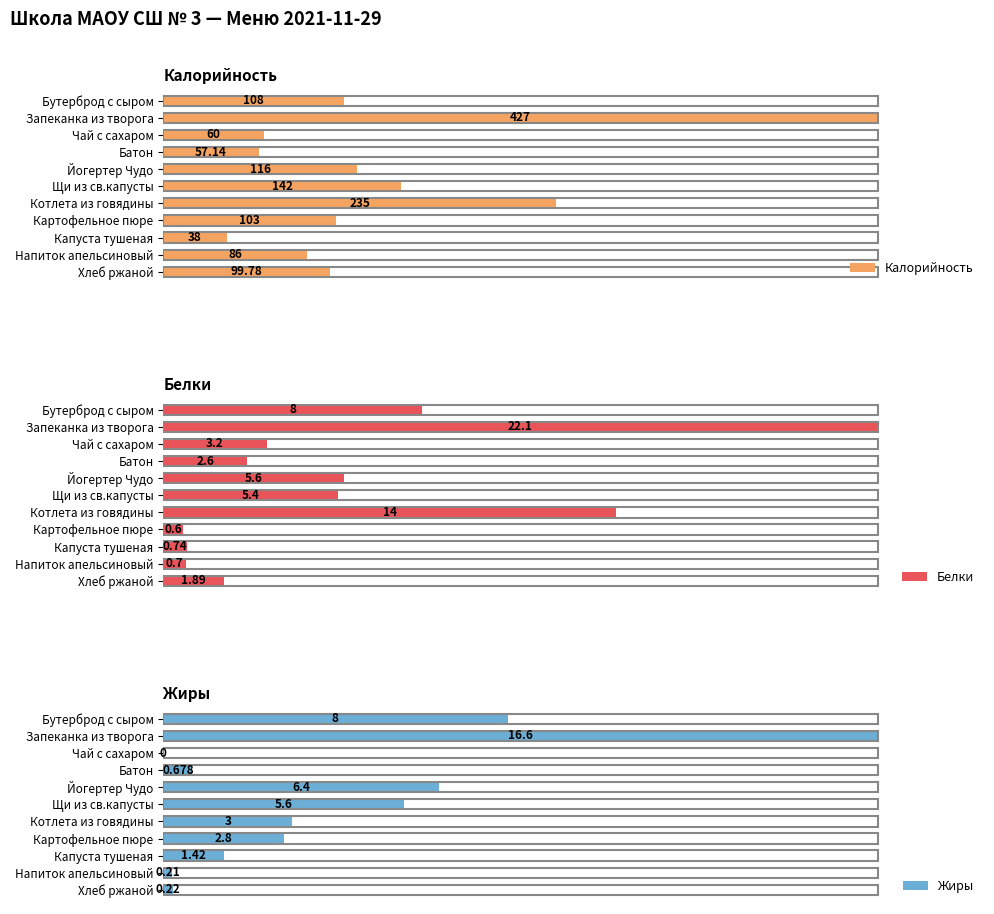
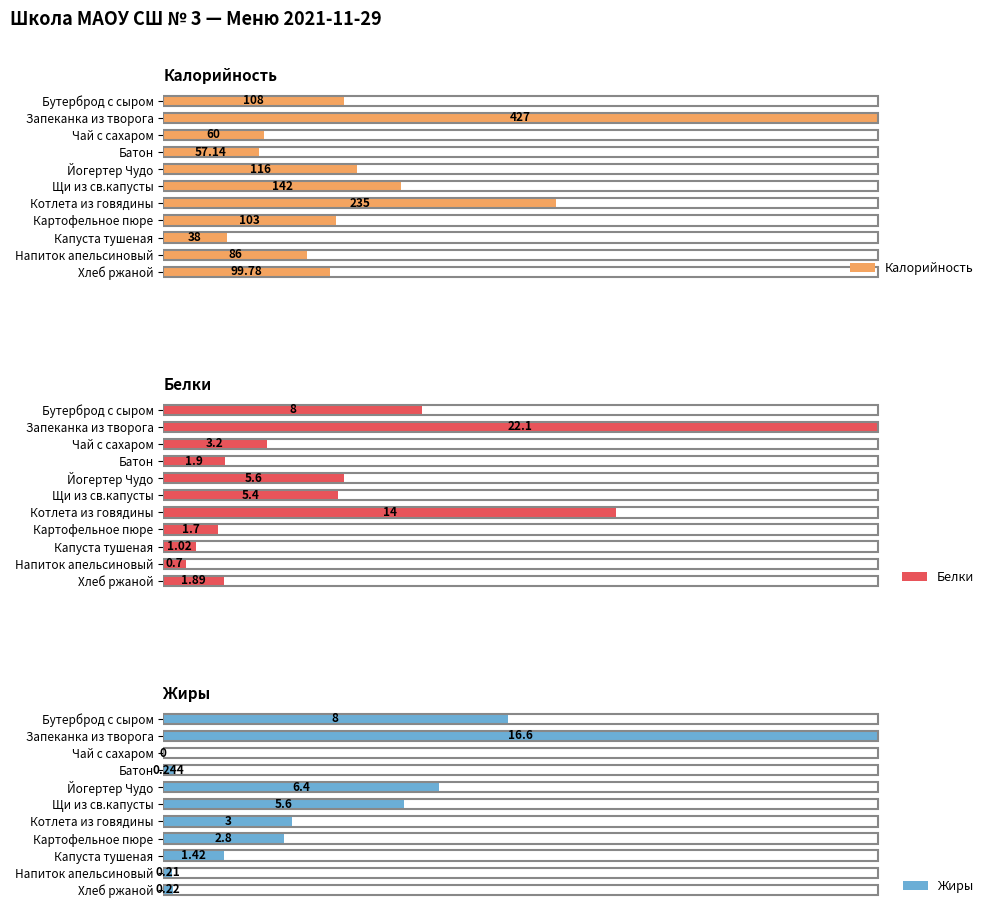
  {
    "Калорийность": {
      "Бутерброд с сыром": 108,
      "Запеканка из творога": 427,
      "Чай с сахаром": 60,
      "Батон": 57.14,
      "Йогертер Чудо": 116,
      "Щи из св.капусты": 142,
      "Котлета из говядины": 235,
      "Картофельное пюре": 103,
      "Капуста тушеная": 38,
      "Напиток апельсиновый": 86,
      "Хлеб ржаной": 99.78
    },
    "Белки": {
      "Бутерброд с сыром": 8,
      "Запеканка из творога": 22.1,
      "Чай с сахаром": 3.2,
-     "Батон": 2.6,
+     "Батон": 1.9,
      "Йогертер Чудо": 5.6,
      "Щи из св.капусты": 5.4,
      "Котлета из говядины": 14,
-     "Картофельное пюре": 0.6,
-     "Капуста тушеная": 0.74,
+     "Картофельное пюре": 1.7,
+     "Капуста тушеная": 1.02,
      "Напиток апельсиновый": 0.7,
      "Хлеб ржаной": 1.89
    },
    "Жиры": {
      "Бутерброд с сыром": 8,
      "Запеканка из творога": 16.6,
      "Чай с сахаром": 0,
-     "Батон": 0.678,
+     "Батон": 0.244,
      "Йогертер Чудо": 6.4,
      "Щи из св.капусты": 5.6,
      "Котлета из говядины": 3,
      "Картофельное пюре": 2.8,
      "Капуста тушеная": 1.42,
      "Напиток апельсиновый": 0.21,
      "Хлеб ржаной": 0.22
    }
  }
